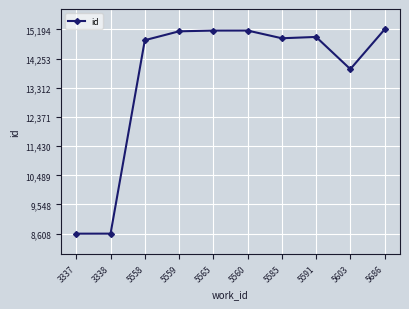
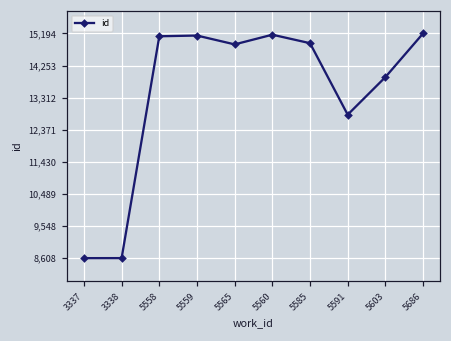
  {
    "3337": "8,600",
    "3338": "8,600",
-   "5558": "14,800",
+   "5558": "15,100",
    "5559": "15,100",
-   "5565": "15,200",
+   "5565": "14,900",
    "5560": "15,200",
    "5585": "14,900",
-   "5591": "15,000",
+   "5591": "12,800",
    "5603": "13,900",
    "5686": "15,200"
  }
